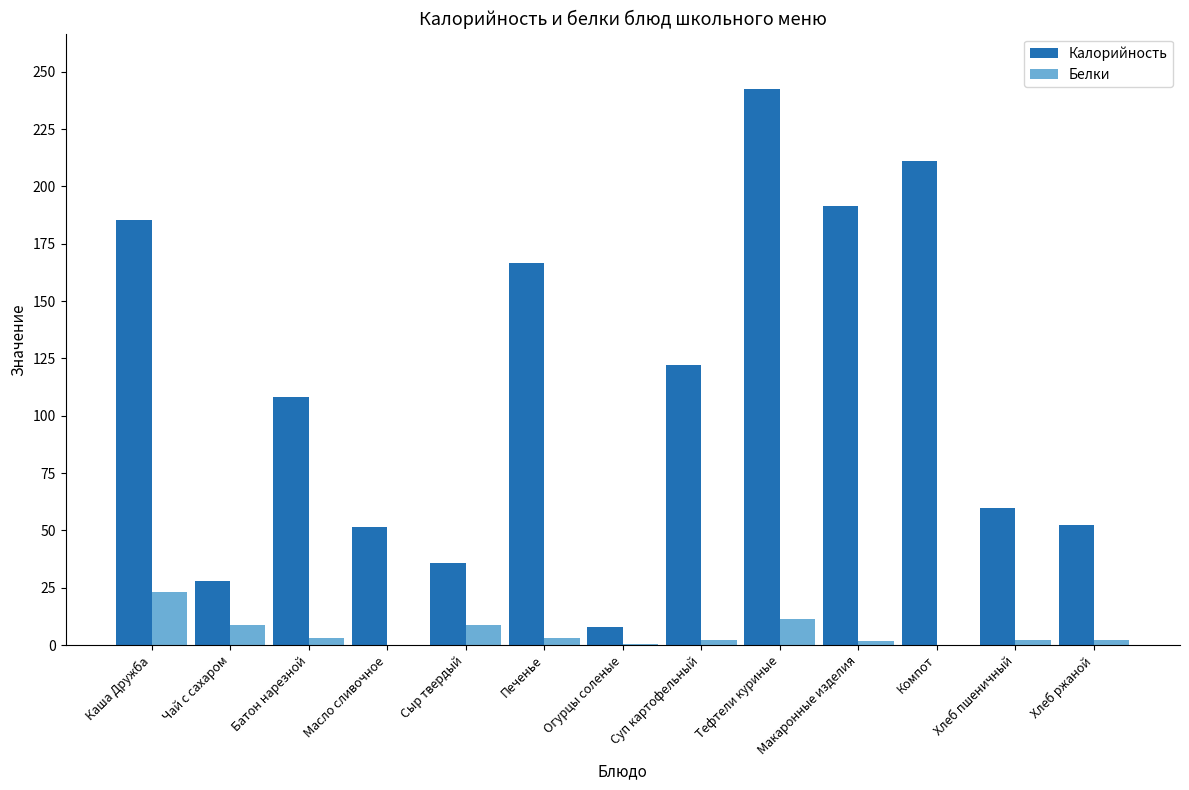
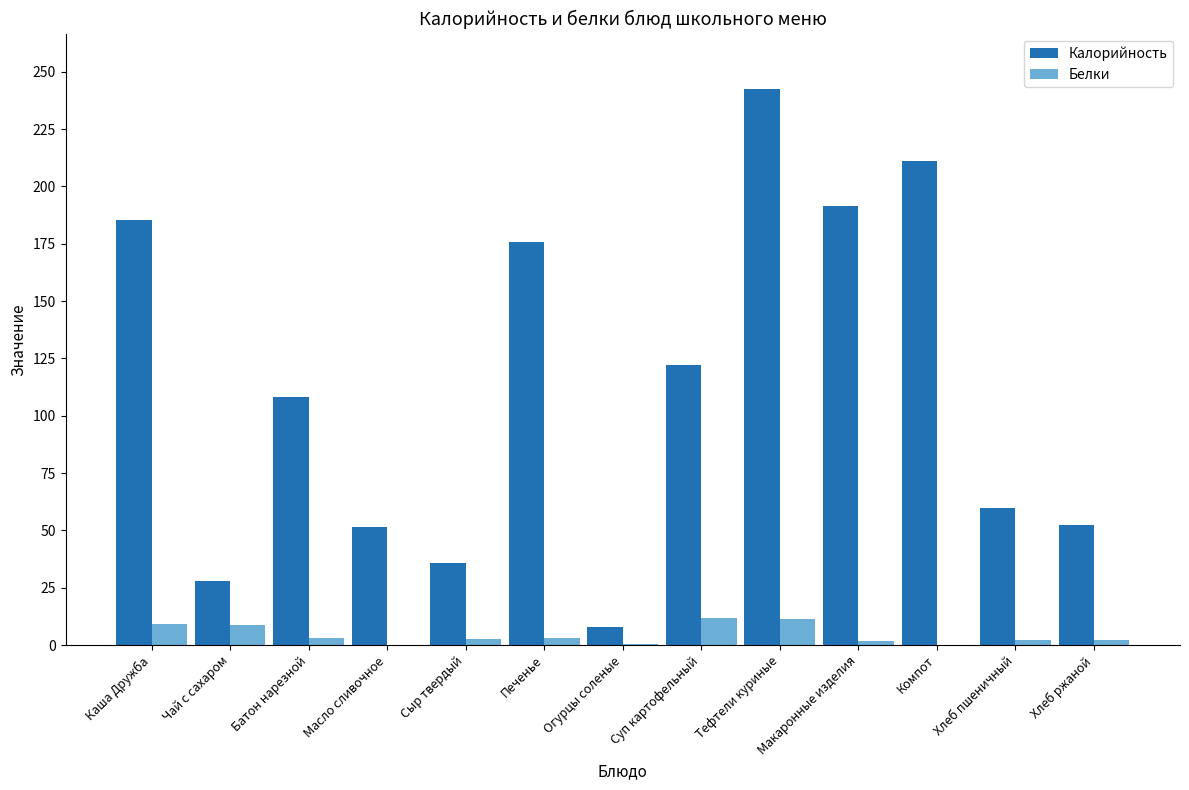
  {
    "Калорийность": {
      "Каша Дружба": 185,
      "Чай с сахаром": 28,
      "Батон нарезной": 108,
      "Масло сливочное": 51,
      "Сыр твердый": 36,
-     "Печенье": 167,
+     "Печенье": 176,
      "Огурцы соленые": 8,
      "Суп картофельный": 122,
      "Тефтели куриные": 242,
      "Макаронные изделия": 191,
      "Компот": 211,
      "Хлеб пшеничный": 60,
      "Хлеб ржаной": 52
    },
    "Белки": {
-     "Каша Дружба": 23,
+     "Каша Дружба": 9,
      "Чай с сахаром": 9,
      "Батон нарезной": 3,
-     "Сыр твердый": 9,
+     "Сыр твердый": 3,
      "Печенье": 3,
-     "Суп картофельный": 2,
+     "Суп картофельный": 12,
      "Тефтели куриные": 12,
      "Макаронные изделия": 2,
      "Хлеб пшеничный": 2,
      "Хлеб ржаной": 2
    }
  }
